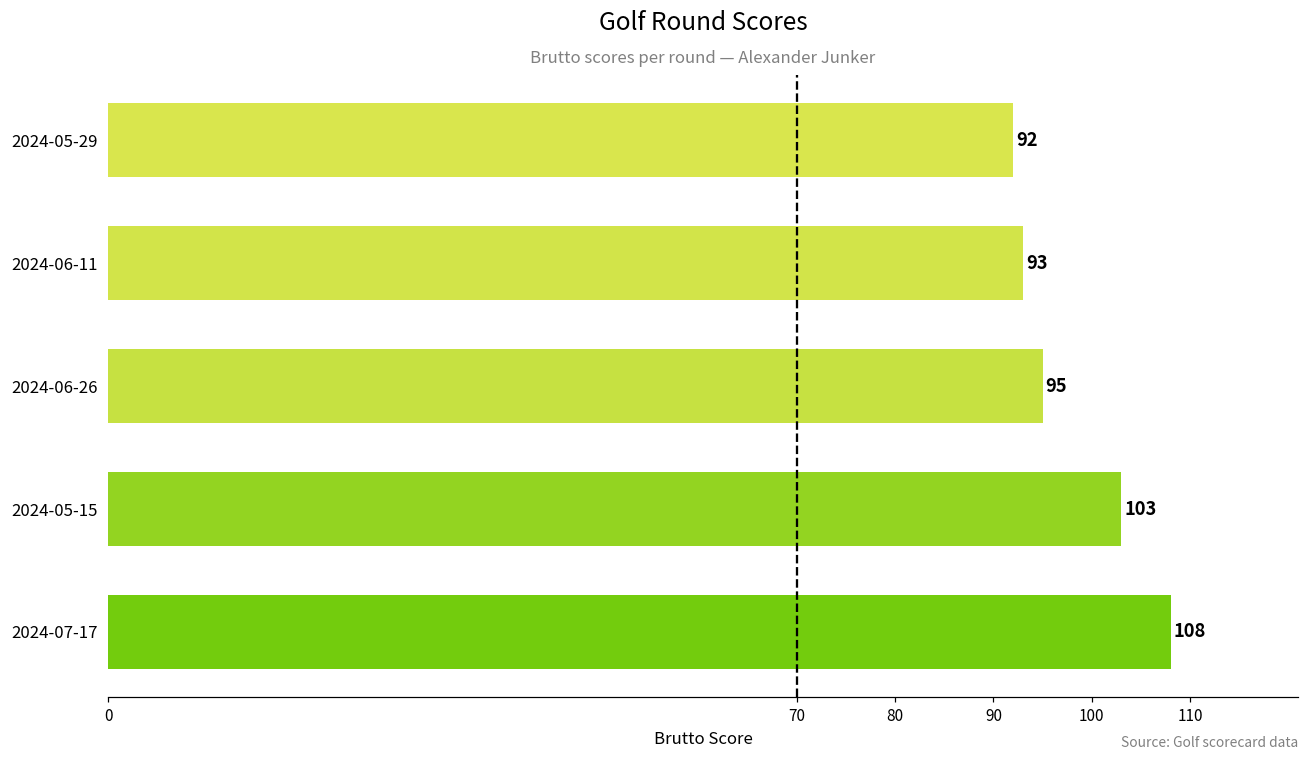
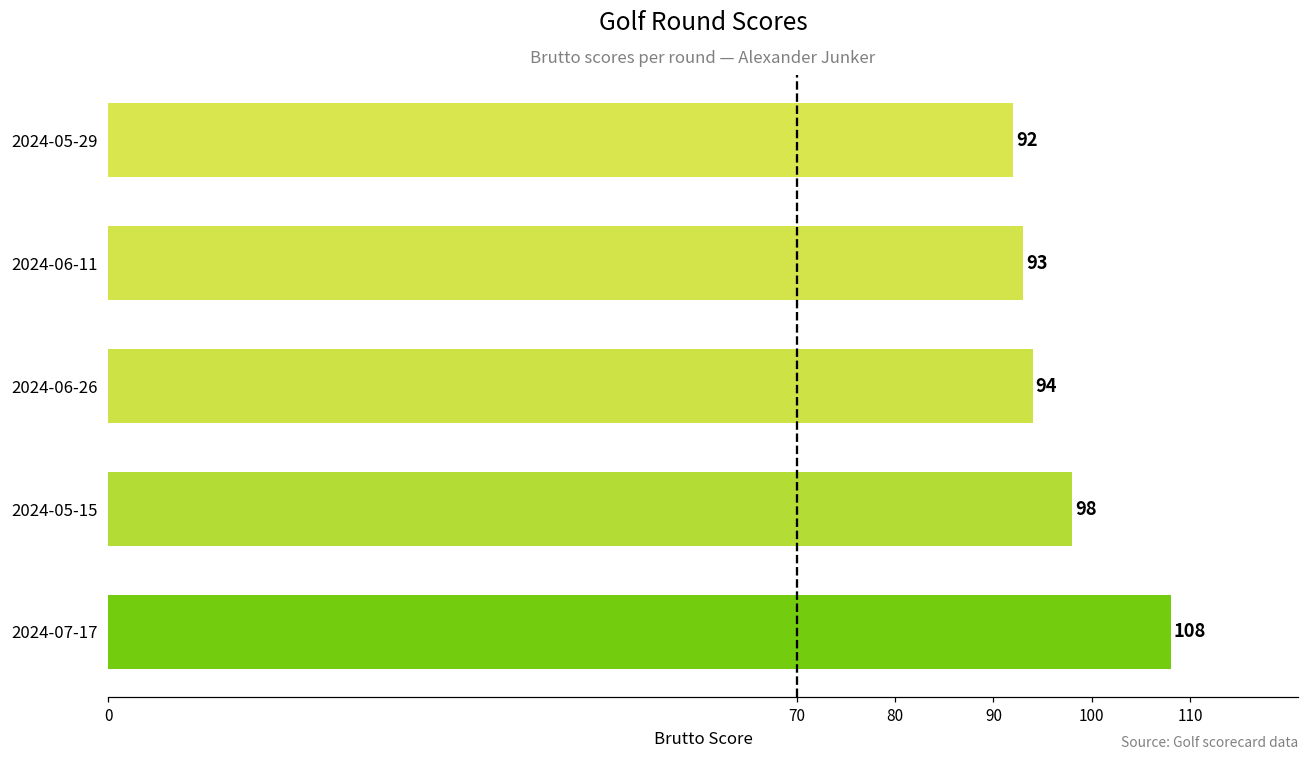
  {
    "2024-05-29": 92,
    "2024-06-11": 93,
-   "2024-06-26": 95,
-   "2024-05-15": 103,
+   "2024-06-26": 94,
+   "2024-05-15": 98,
    "2024-07-17": 108
  }
